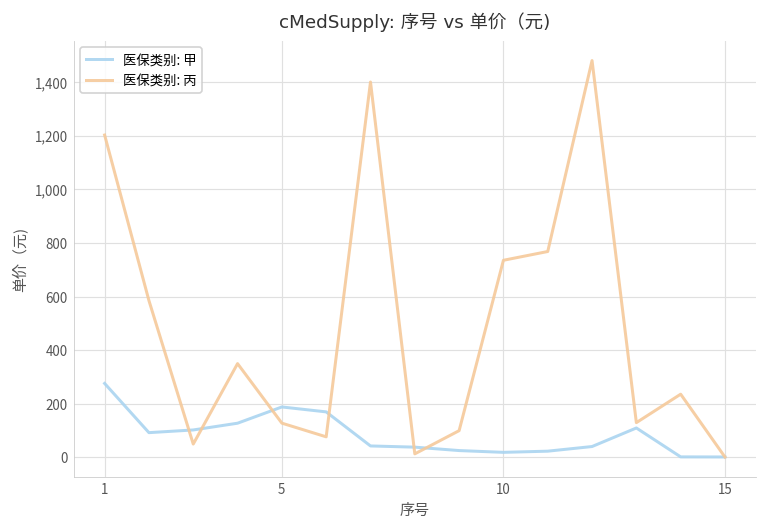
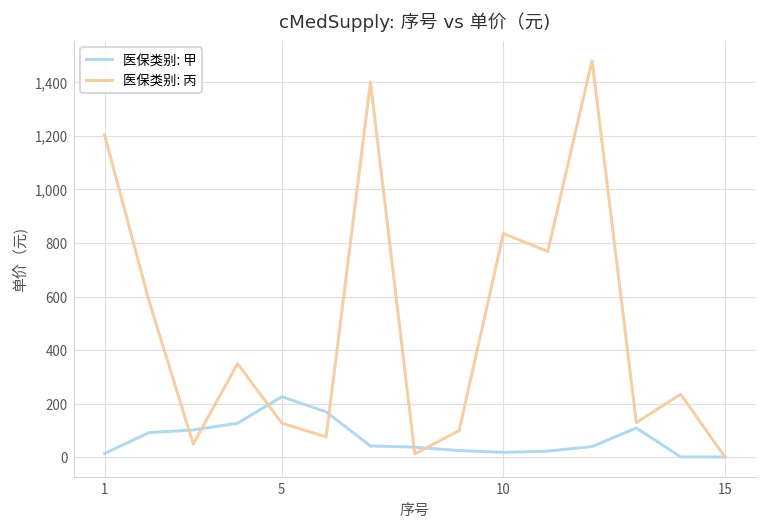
  {
    "医保类别: 甲": {
-     "1": "280",
-     "5": "190",
+     "1": "10",
+     "5": "230",
      "10": "20"
    },
    "医保类别: 丙": {
      "1": "1,200",
      "5": "130",
-     "10": "740"
+     "10": "840"
    }
  }
